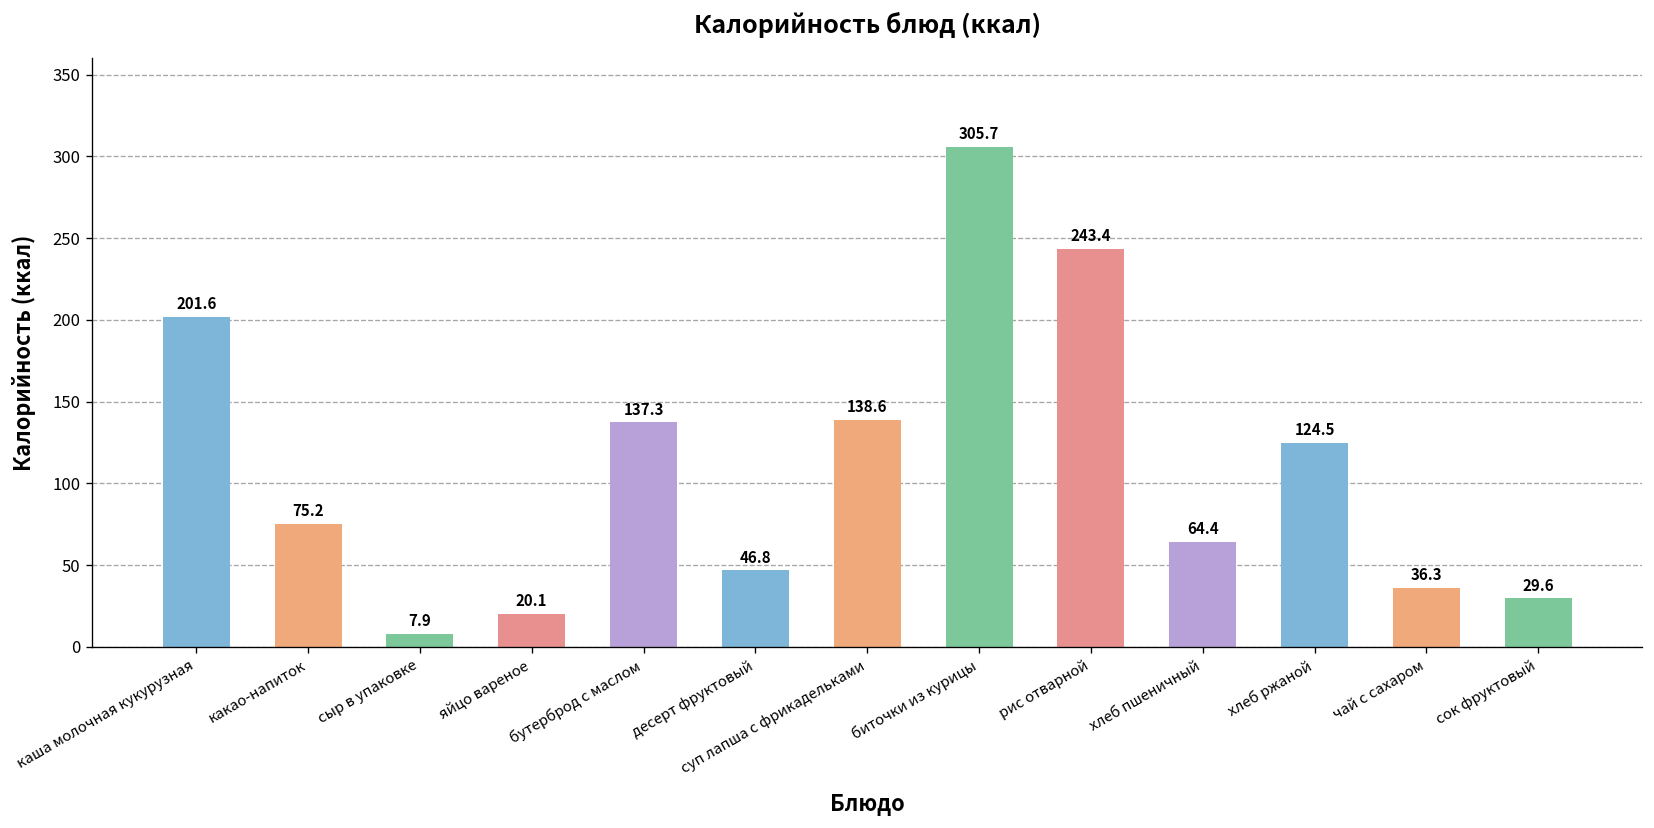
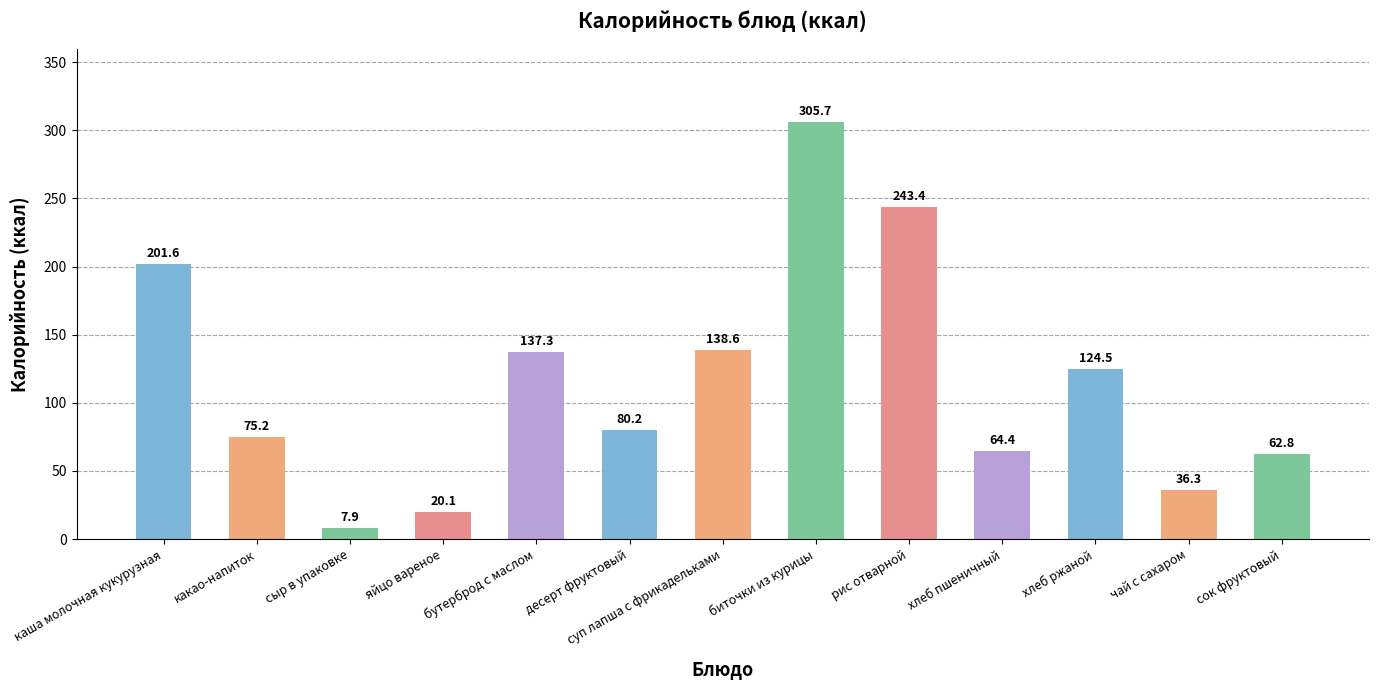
  {
    "каша молочная кукурузная": 201.6,
    "какао-напиток": 75.2,
    "сыр в упаковке": 7.9,
    "яйцо вареное": 20.1,
    "бутерброд с маслом": 137.3,
-   "десерт фруктовый": 46.8,
+   "десерт фруктовый": 80.2,
    "суп лапша с фрикадельками": 138.6,
    "биточки из курицы": 305.7,
    "рис отварной": 243.4,
    "хлеб пшеничный": 64.4,
    "хлеб ржаной": 124.5,
    "чай с сахаром": 36.3,
-   "сок фруктовый": 29.6
+   "сок фруктовый": 62.8
  }
